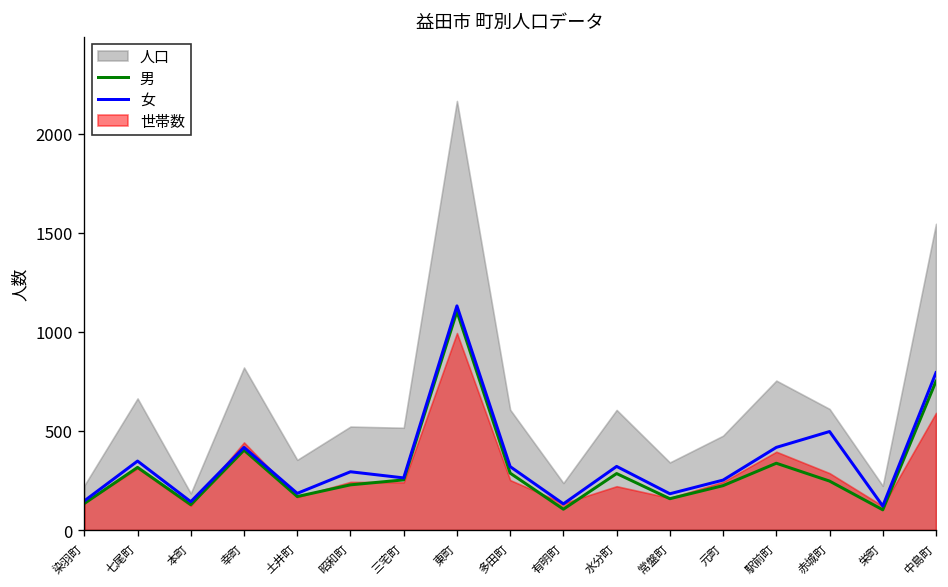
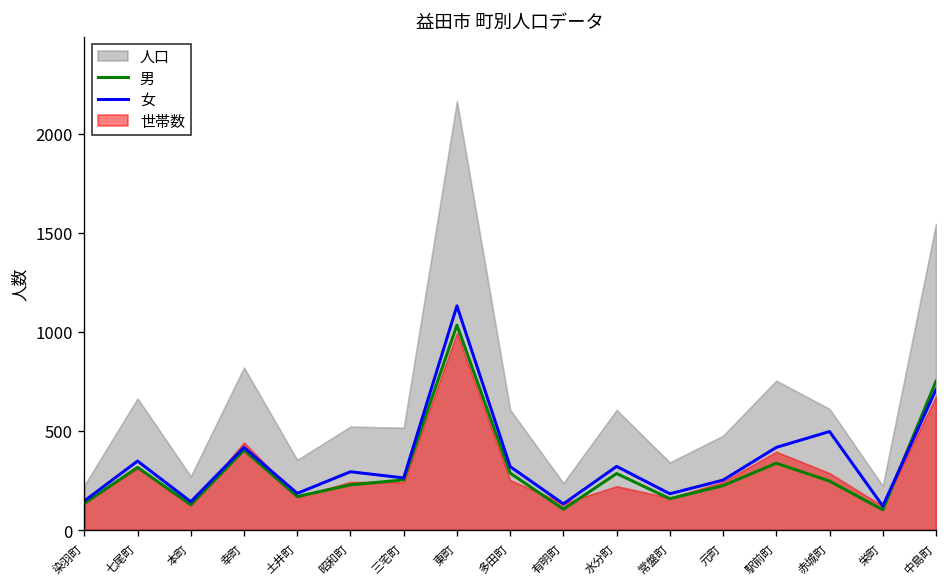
  {
    "人口": {
      "染羽町": 230,
      "七尾町": 660,
-     "本町": 190,
+     "本町": 270,
      "幸町": 820,
      "土井町": 350,
      "昭和町": 520,
      "三宅町": 520,
      "東町": 2170,
      "多田町": 610,
      "有明町": 240,
      "水分町": 610,
      "常盤町": 340,
      "元町": 480,
      "駅前町": 750,
      "赤城町": 610,
      "栄町": 220,
      "中島町": 1550
    },
    "男": {
-     "東町": 1100,
+     "東町": 1030,
      "多田町": 290,
      "有明町": 110,
      "水分町": 290,
      "元町": 220,
      "駅前町": 340,
      "赤城町": 250,
      "栄町": 100,
      "中島町": 750
    },
    "女": {
      "七尾町": 350,
      "土井町": 190,
      "昭和町": 290,
      "東町": 1130,
      "多田町": 320,
      "水分町": 320,
      "常盤町": 180,
      "駅前町": 420,
      "赤城町": 500,
-     "中島町": 790
+     "中島町": 710
    },
    "世帯数": {
      "幸町": 440,
      "東町": 990,
      "多田町": 250,
      "水分町": 220,
      "駅前町": 400,
      "赤城町": 290,
-     "中島町": 590
+     "中島町": 670
    }
  }
